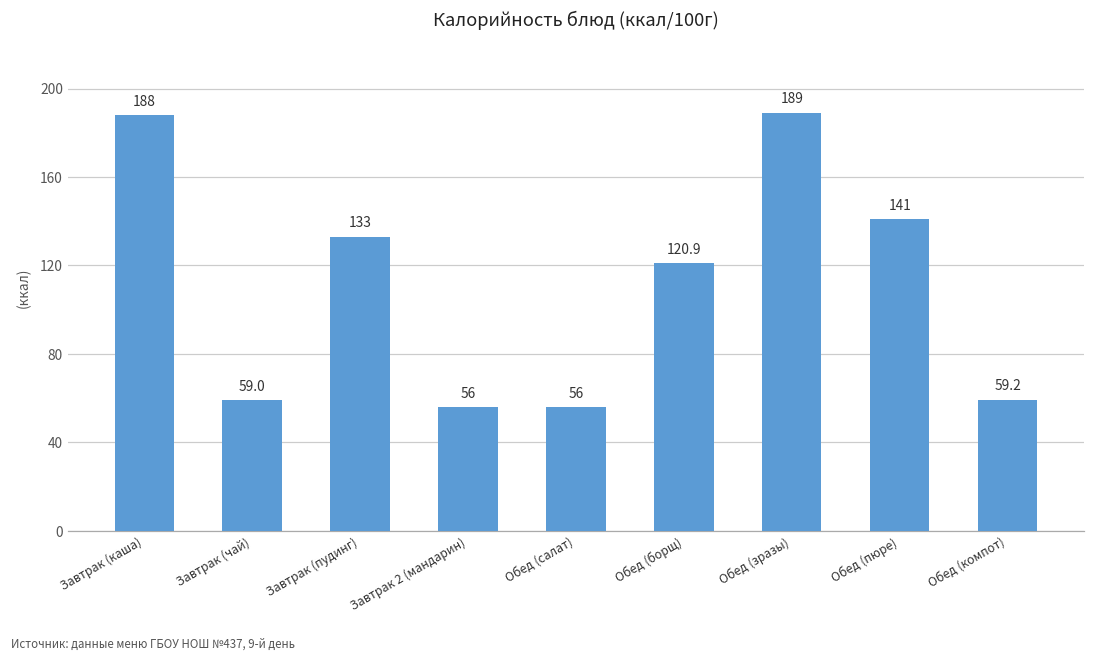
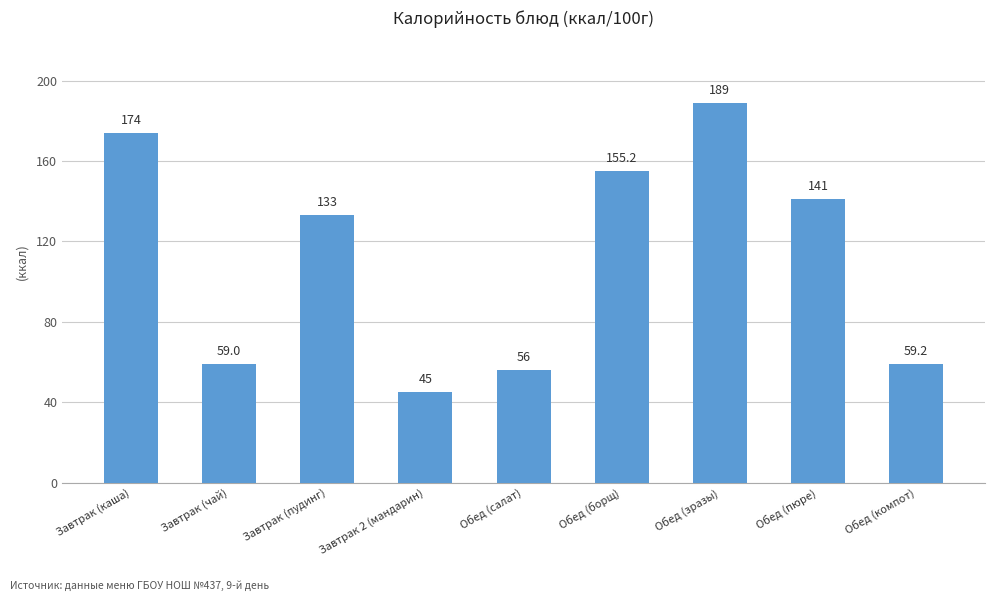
  {
-   "Завтрак (каша)": 188,
+   "Завтрак (каша)": 174,
    "Завтрак (чай)": 59.0,
    "Завтрак (пудинг)": 133,
-   "Завтрак 2 (мандарин)": 56,
+   "Завтрак 2 (мандарин)": 45,
    "Обед (салат)": 56,
-   "Обед (борщ)": 120.9,
+   "Обед (борщ)": 155.2,
    "Обед (зразы)": 189,
    "Обед (пюре)": 141,
    "Обед (компот)": 59.2
  }
